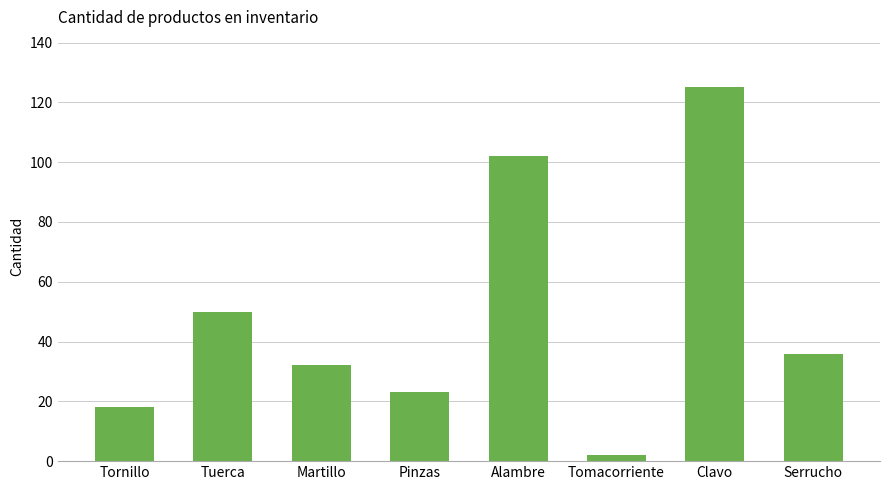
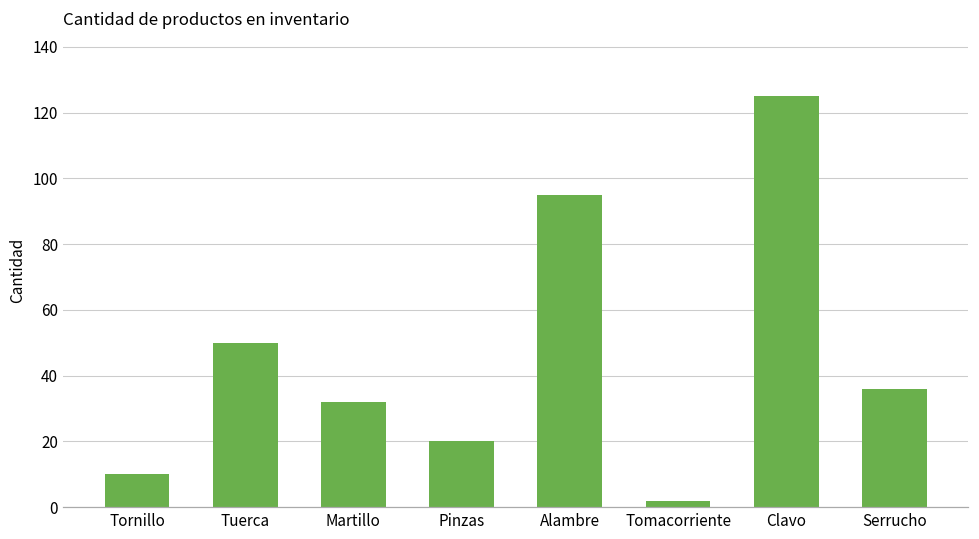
  {
-   "Tornillo": 18,
+   "Tornillo": 10,
    "Tuerca": 50,
    "Martillo": 32,
-   "Pinzas": 23,
-   "Alambre": 102,
+   "Pinzas": 20,
+   "Alambre": 95,
    "Tomacorriente": 2,
    "Clavo": 125,
    "Serrucho": 36
  }
